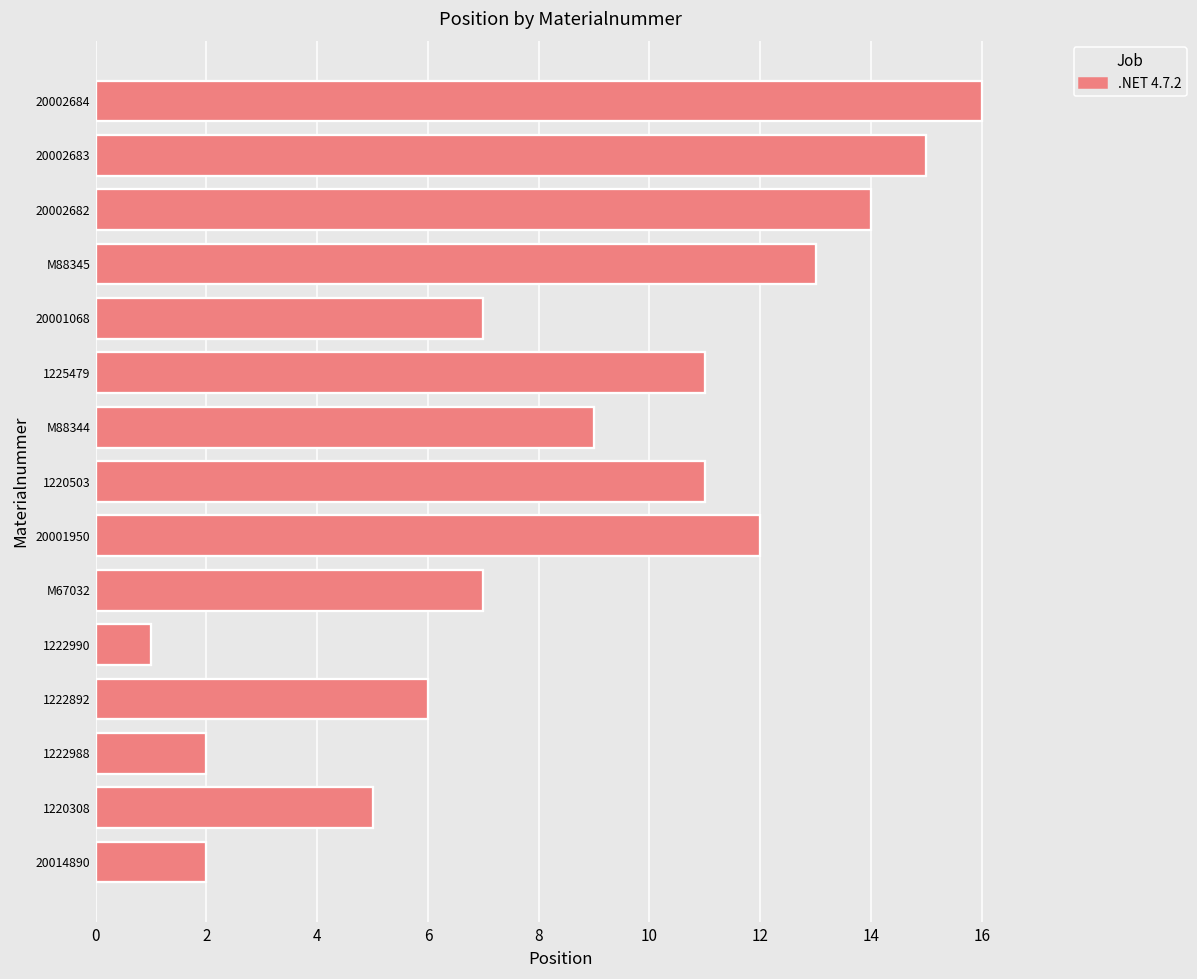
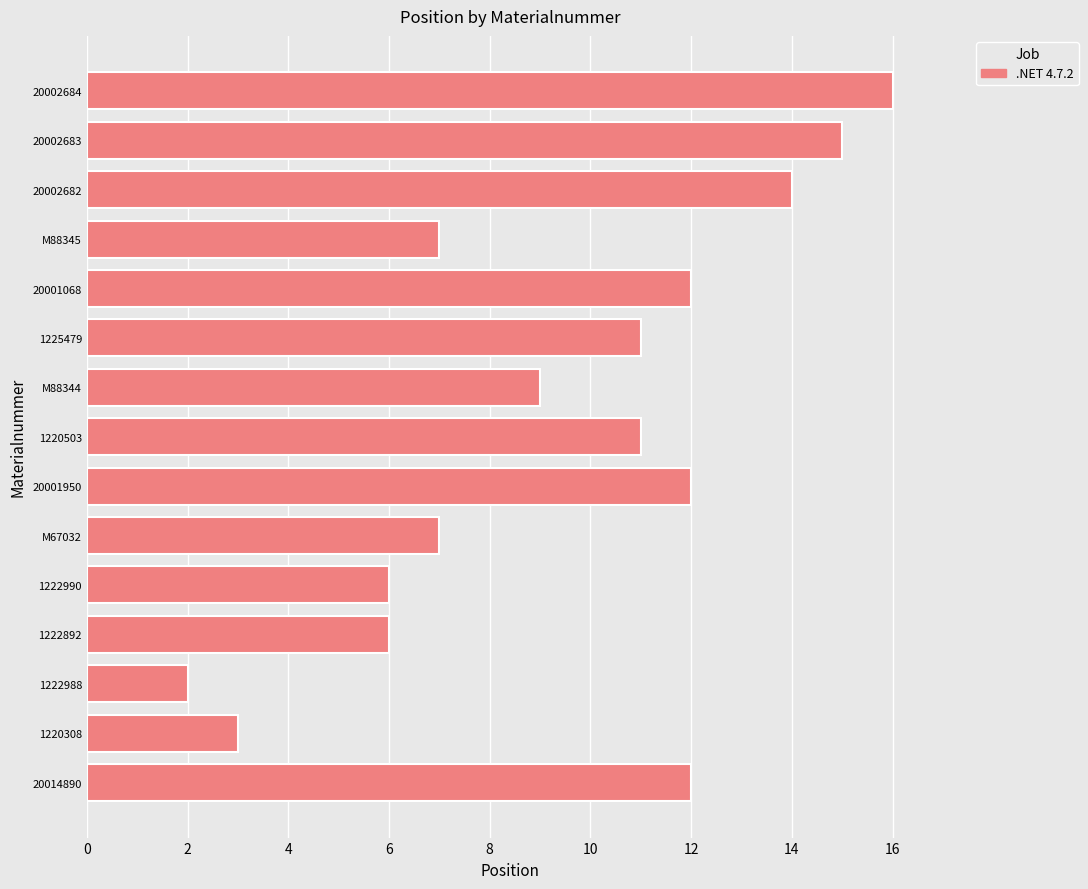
  {
    "20002684": 16,
    "20002683": 15,
    "20002682": 14,
-   "M88345": 13,
-   "20001068": 7,
+   "M88345": 7,
+   "20001068": 12,
    "1225479": 11,
    "M88344": 9,
    "1220503": 11,
    "20001950": 12,
    "M67032": 7,
-   "1222990": 1,
+   "1222990": 6,
    "1222892": 6,
    "1222988": 2,
-   "1220308": 5,
-   "20014890": 2
+   "1220308": 3,
+   "20014890": 12
  }
